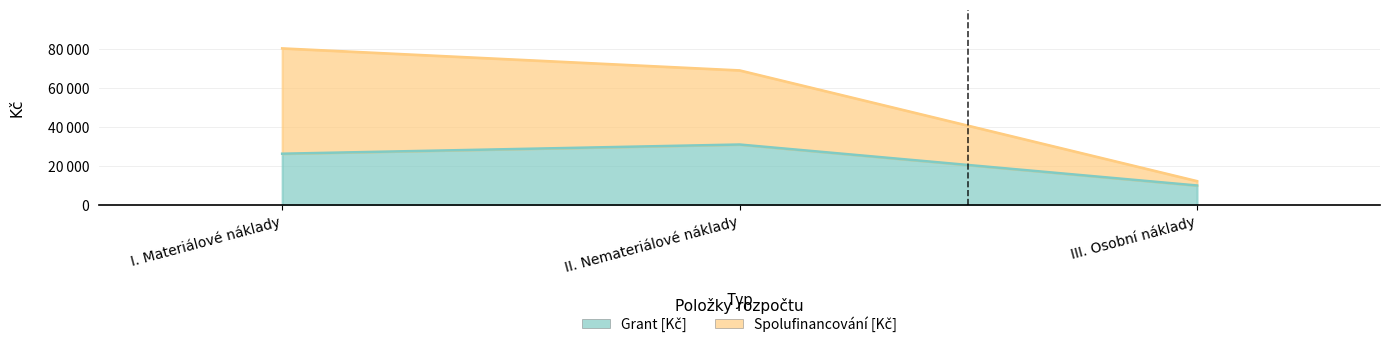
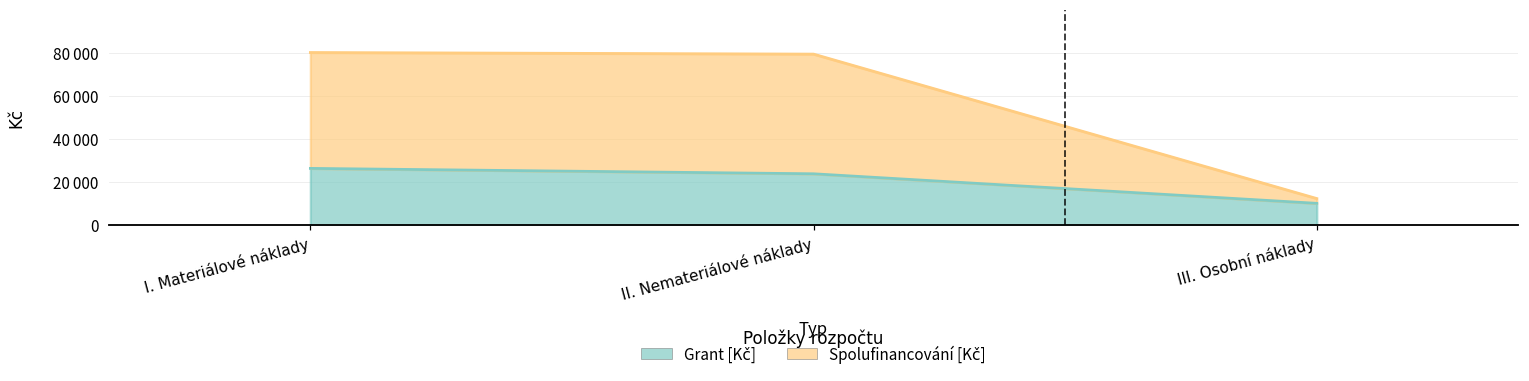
  {
    "Grant [Kč]": {
      "I. Materiálové náklady": 26000,
-     "II. Nemateriálové náklady": 31000,
+     "II. Nemateriálové náklady": 24000,
      "III. Osobní náklady": 10000
    },
    "Spolufinancování [Kč]": {
      "I. Materiálové náklady": 54000,
-     "II. Nemateriálové náklady": 38000,
+     "II. Nemateriálové náklady": 56000,
      "III. Osobní náklady": 2000
    }
  }
